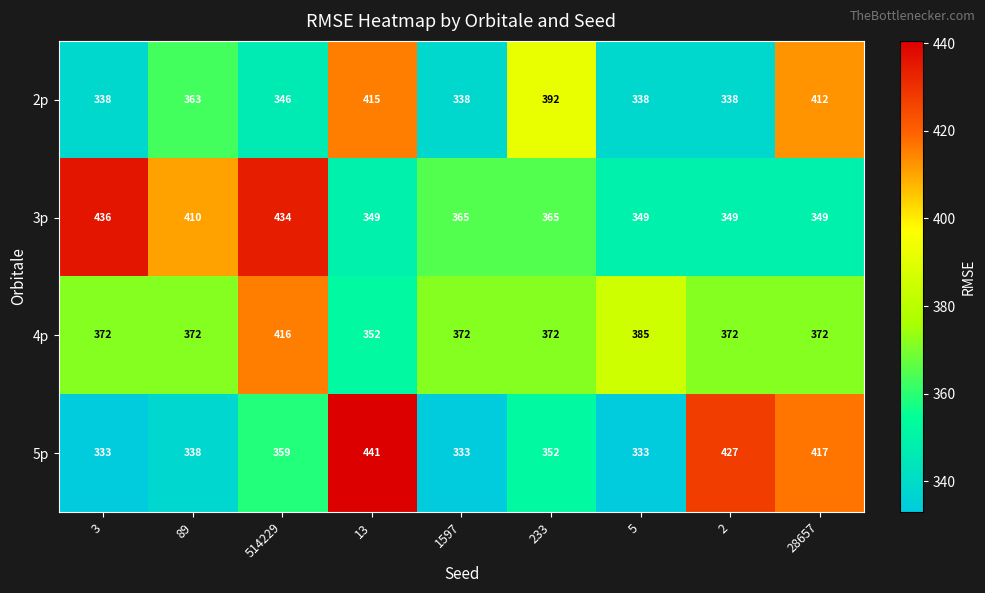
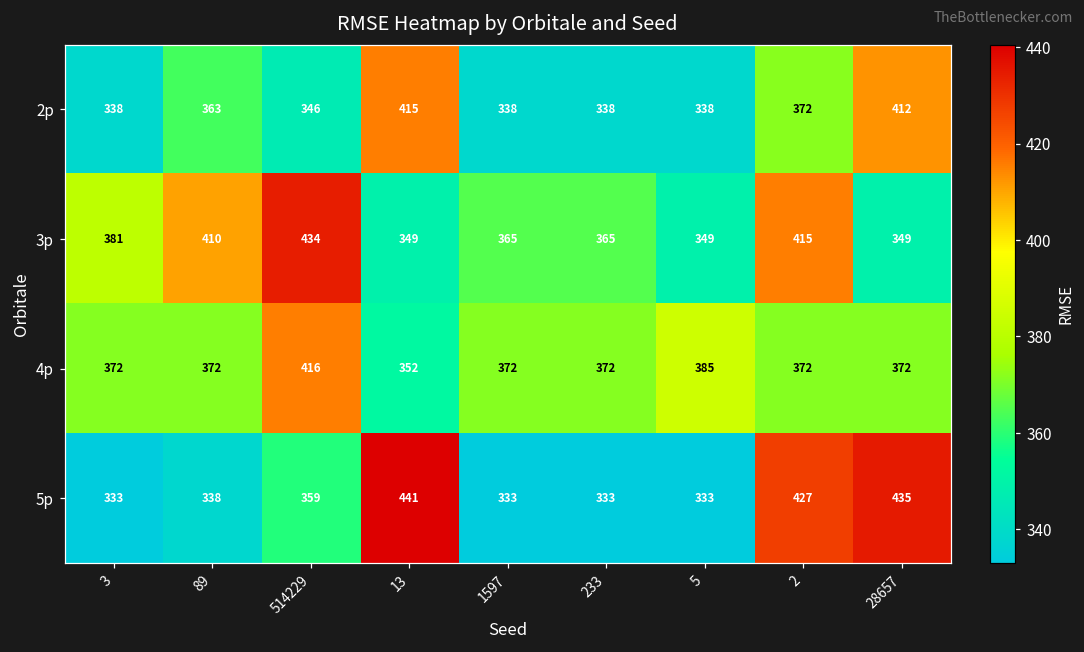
  {
    "2p": {
      "3": 338,
      "89": 363,
      "514229": 346,
      "13": 415,
      "1597": 338,
-     "233": 392,
+     "233": 338,
      "5": 338,
-     "2": 338,
+     "2": 372,
      "28657": 412
    },
    "3p": {
-     "3": 436,
+     "3": 381,
      "89": 410,
      "514229": 434,
      "13": 349,
      "1597": 365,
      "233": 365,
      "5": 349,
-     "2": 349,
+     "2": 415,
      "28657": 349
    },
    "4p": {
      "3": 372,
      "89": 372,
      "514229": 416,
      "13": 352,
      "1597": 372,
      "233": 372,
      "5": 385,
      "2": 372,
      "28657": 372
    },
    "5p": {
      "3": 333,
      "89": 338,
      "514229": 359,
      "13": 441,
      "1597": 333,
-     "233": 352,
+     "233": 333,
      "5": 333,
      "2": 427,
-     "28657": 417
+     "28657": 435
    }
  }
